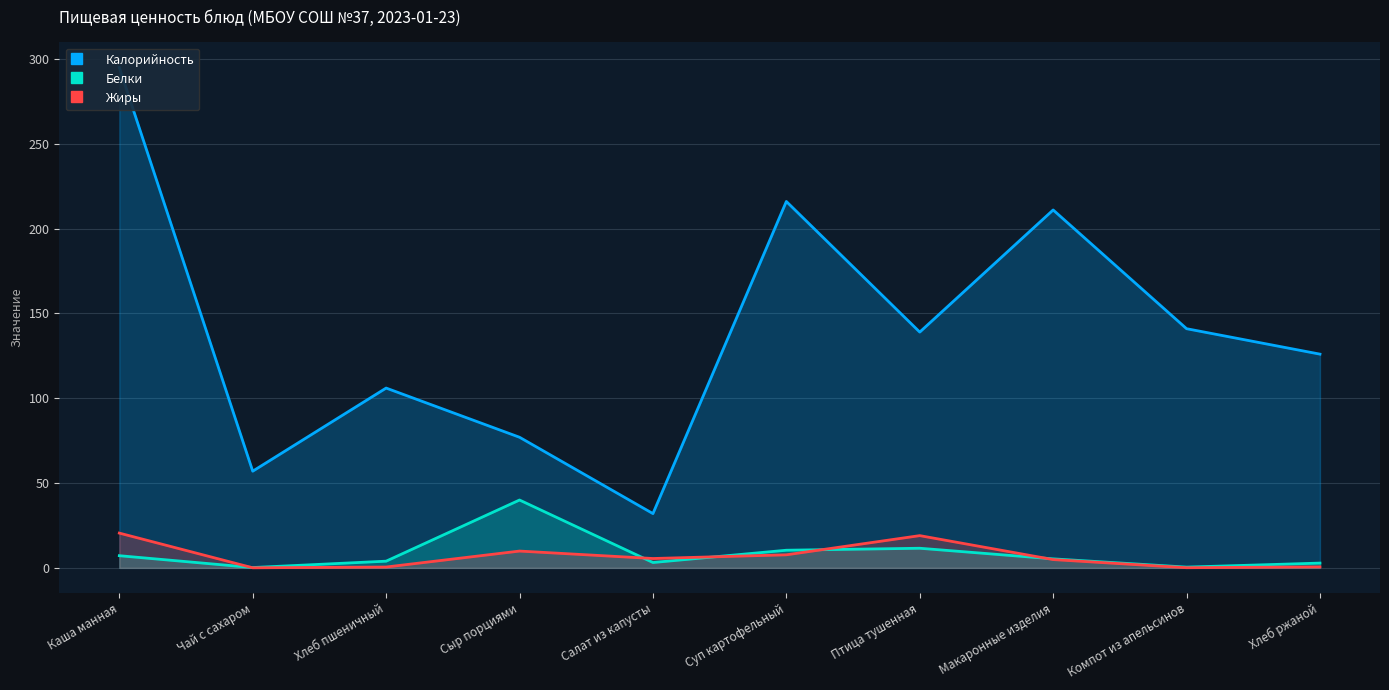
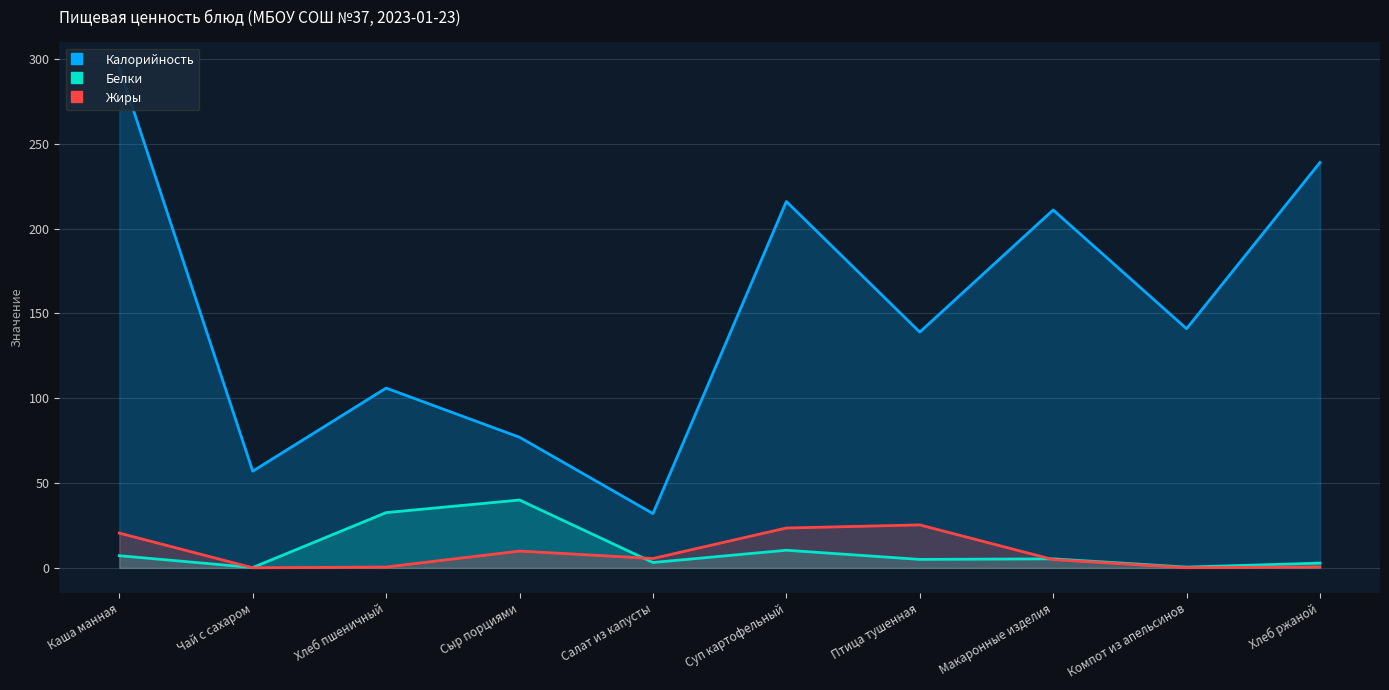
  {
    "Калорийность": {
      "Чай с сахаром": 57,
      "Хлеб пшеничный": 106,
      "Сыр порциями": 77,
      "Салат из капусты": 32,
      "Суп картофельный": 216,
      "Птица тушенная": 139,
      "Макаронные изделия": 211,
      "Компот из апельсинов": 141,
-     "Хлеб ржаной": 126
+     "Хлеб ржаной": 239
    },
    "Белки": {
      "Каша манная": 7,
-     "Хлеб пшеничный": 4,
+     "Хлеб пшеничный": 33,
      "Сыр порциями": 40,
      "Салат из капусты": 3,
      "Суп картофельный": 10,
-     "Птица тушенная": 12,
+     "Птица тушенная": 5,
      "Хлеб ржаной": 3
    },
    "Жиры": {
      "Каша манная": 21,
      "Хлеб пшеничный": 1,
      "Сыр порциями": 10,
      "Салат из капусты": 6,
-     "Суп картофельный": 8,
-     "Птица тушенная": 19,
+     "Суп картофельный": 24,
+     "Птица тушенная": 25,
      "Хлеб ржаной": 1
    }
  }
